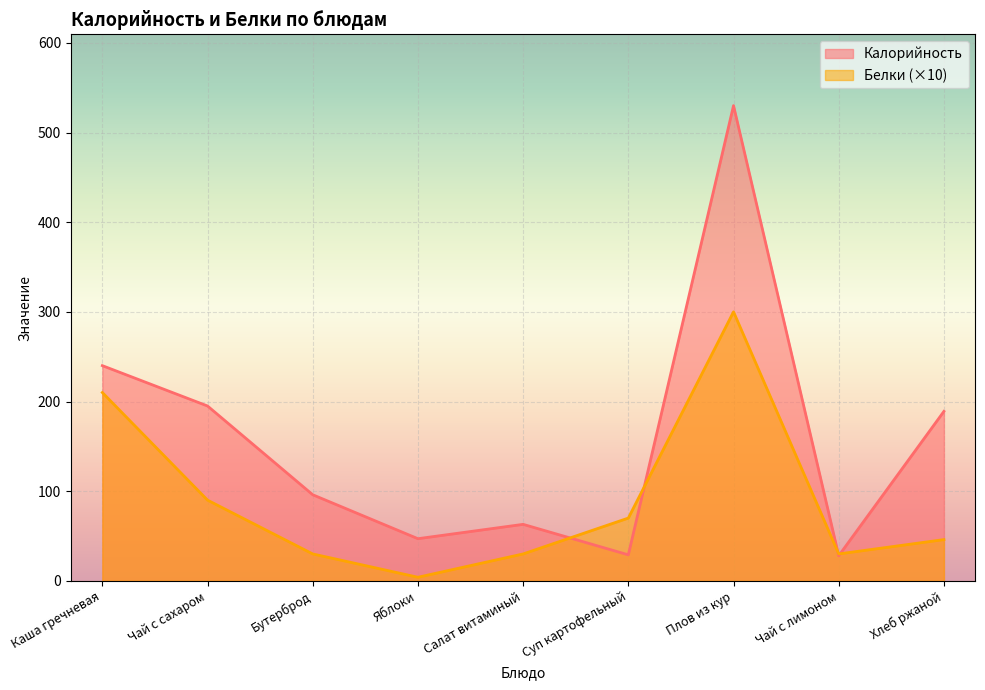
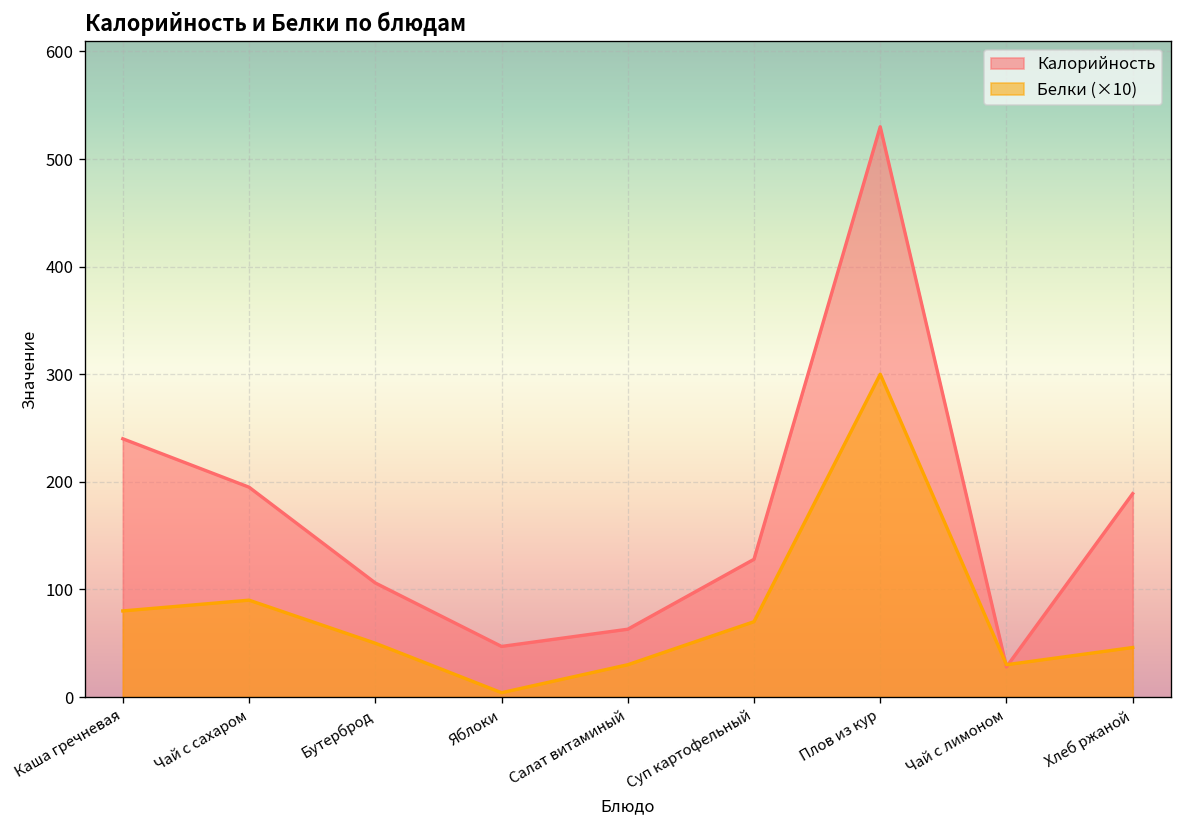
  {
    "Калорийность": {
      "Каша гречневая": 240,
      "Чай с сахаром": 200,
-     "Бутерброд": 100,
+     "Бутерброд": 110,
      "Яблоки": 50,
      "Салат витаминый": 60,
-     "Суп картофельный": 30,
+     "Суп картофельный": 130,
      "Плов из кур": 530,
      "Хлеб ржаной": 190
    },
    "Белки (×10)": {
-     "Каша гречневая": 210,
+     "Каша гречневая": 80,
      "Чай с сахаром": 90,
-     "Бутерброд": 30,
+     "Бутерброд": 50,
      "Яблоки": 0,
      "Салат витаминый": 30,
      "Суп картофельный": 70,
      "Плов из кур": 300,
      "Хлеб ржаной": 50
    }
  }
